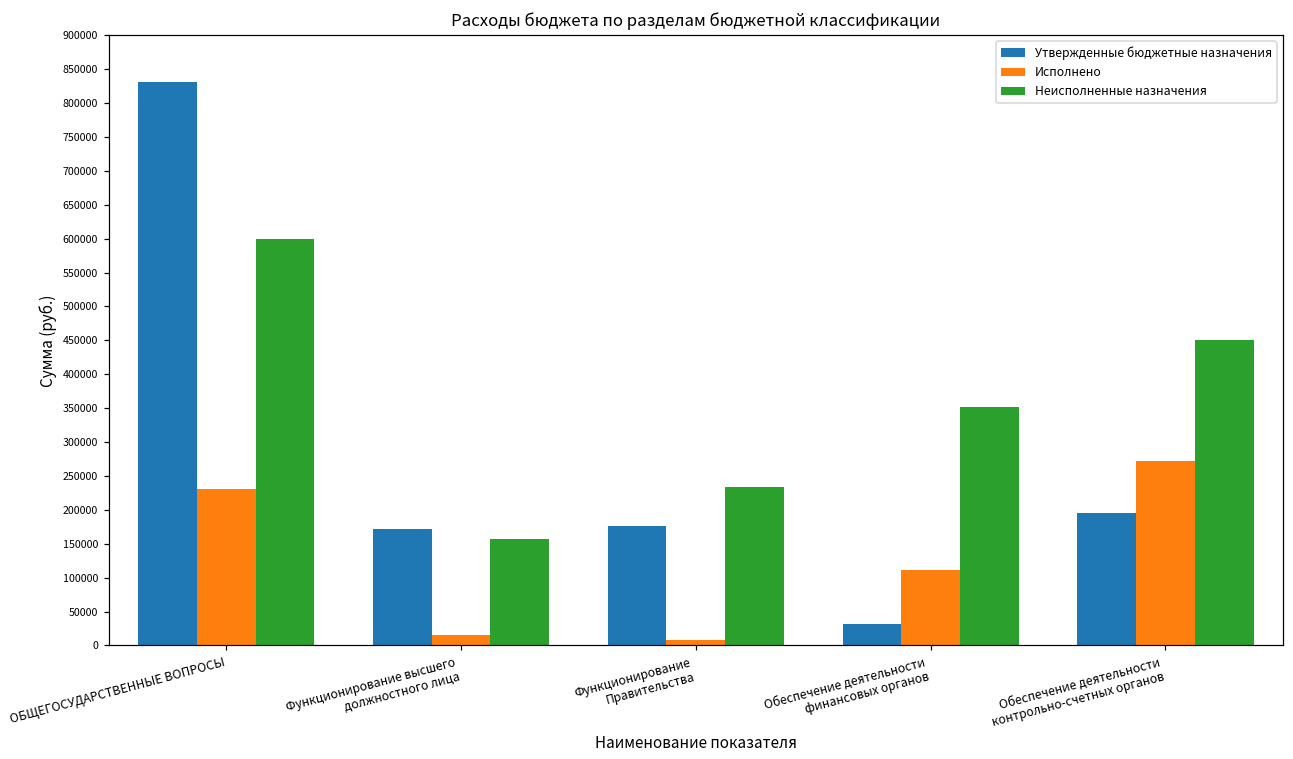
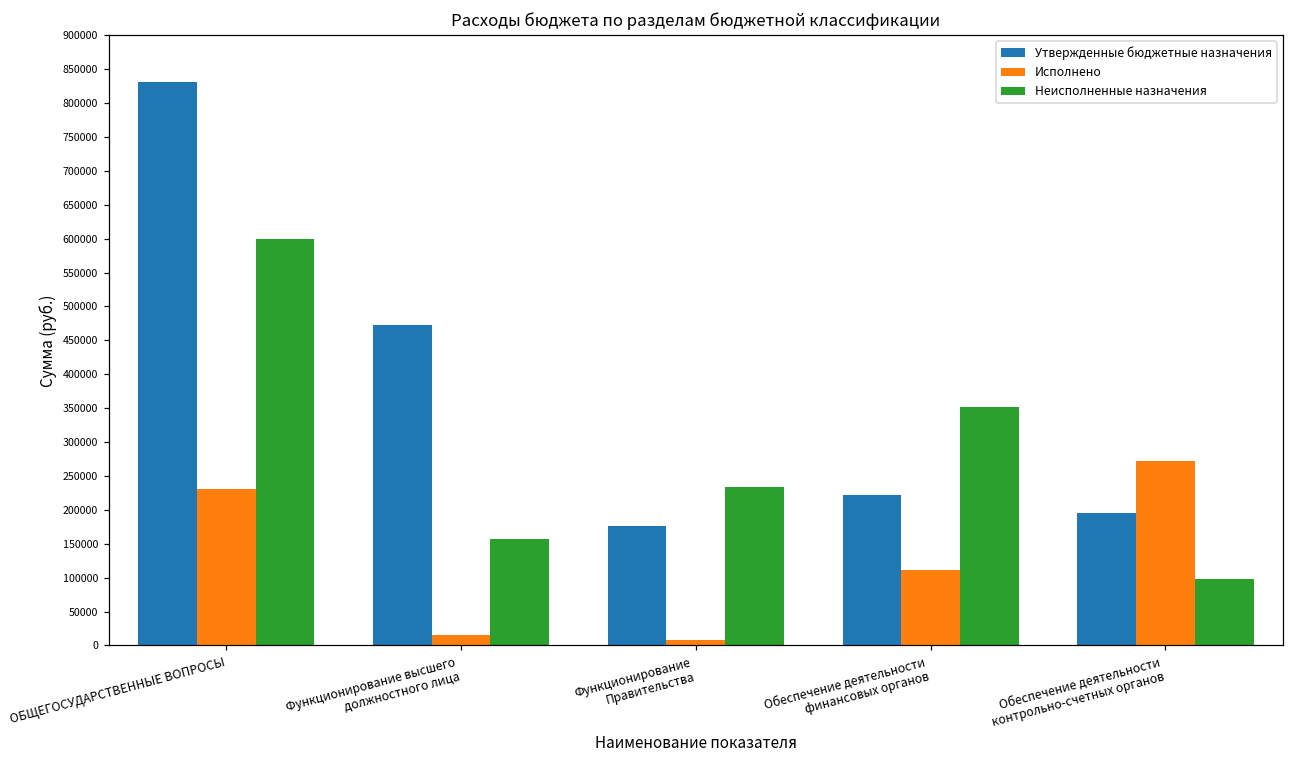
  {
    "Утвержденные бюджетные назначения": {
      "ОБЩЕГОСУДАРСТВЕННЫЕ ВОПРОСЫ": 830000,
-     "Функционирование высшего должностного лица": 170000,
+     "Функционирование высшего должностного лица": 470000,
      "Функционирование Правительства": 180000,
-     "Обеспечение деятельности финансовых органов": 30000,
+     "Обеспечение деятельности финансовых органов": 220000,
      "Обеспечение деятельности контрольно-счетных органов": 200000
    },
    "Исполнено": {
      "ОБЩЕГОСУДАРСТВЕННЫЕ ВОПРОСЫ": 230000,
      "Функционирование высшего должностного лица": 20000,
      "Функционирование Правительства": 10000,
      "Обеспечение деятельности финансовых органов": 110000,
      "Обеспечение деятельности контрольно-счетных органов": 270000
    },
    "Неисполненные назначения": {
      "ОБЩЕГОСУДАРСТВЕННЫЕ ВОПРОСЫ": 600000,
      "Функционирование высшего должностного лица": 160000,
      "Функционирование Правительства": 230000,
      "Обеспечение деятельности финансовых органов": 350000,
-     "Обеспечение деятельности контрольно-счетных органов": 450000
+     "Обеспечение деятельности контрольно-счетных органов": 100000
    }
  }
